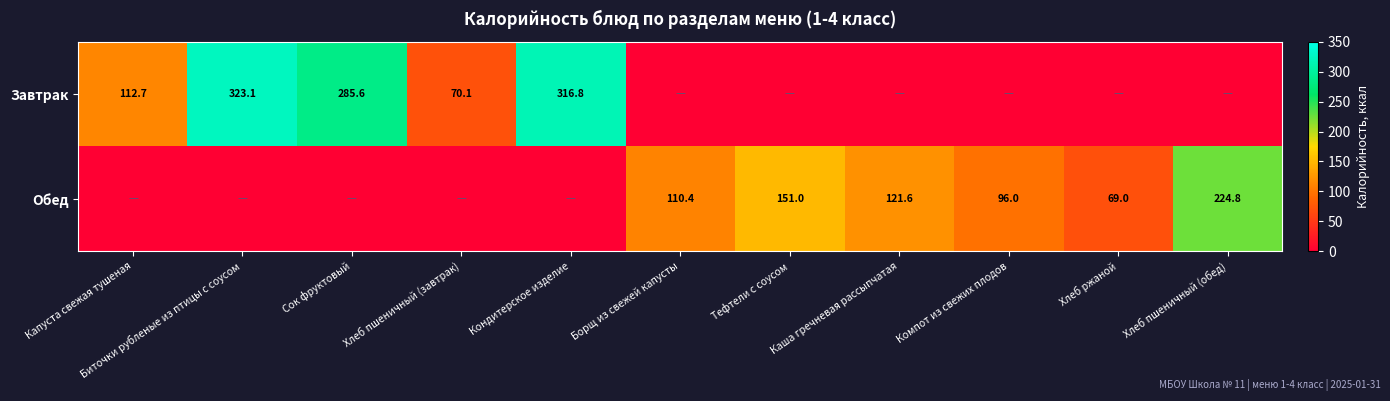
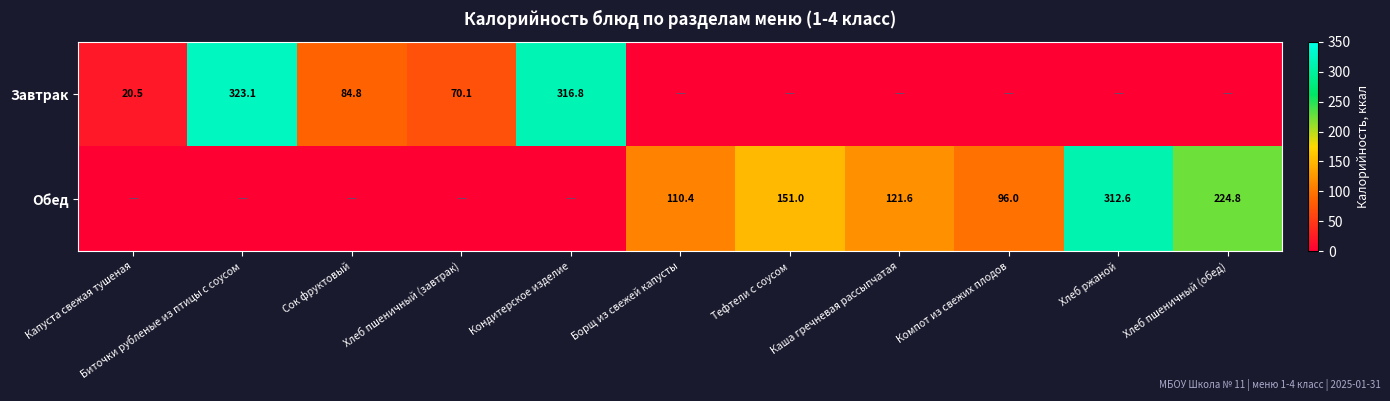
  {
    "Завтрак": {
-     "Капуста свежая тушеная": 112.7,
+     "Капуста свежая тушеная": 20.5,
      "Биточки рубленые из птицы с соусом": 323.1,
-     "Сок фруктовый": 285.6,
+     "Сок фруктовый": 84.8,
      "Хлеб пшеничный (завтрак)": 70.1,
      "Кондитерское изделие": 316.8
    },
    "Обед": {
      "Борщ из свежей капусты": 110.4,
      "Тефтели с соусом": 151.0,
      "Каша гречневая рассыпчатая": 121.6,
      "Компот из свежих плодов": 96.0,
-     "Хлеб ржаной": 69.0,
+     "Хлеб ржаной": 312.6,
      "Хлеб пшеничный (обед)": 224.8
    }
  }
